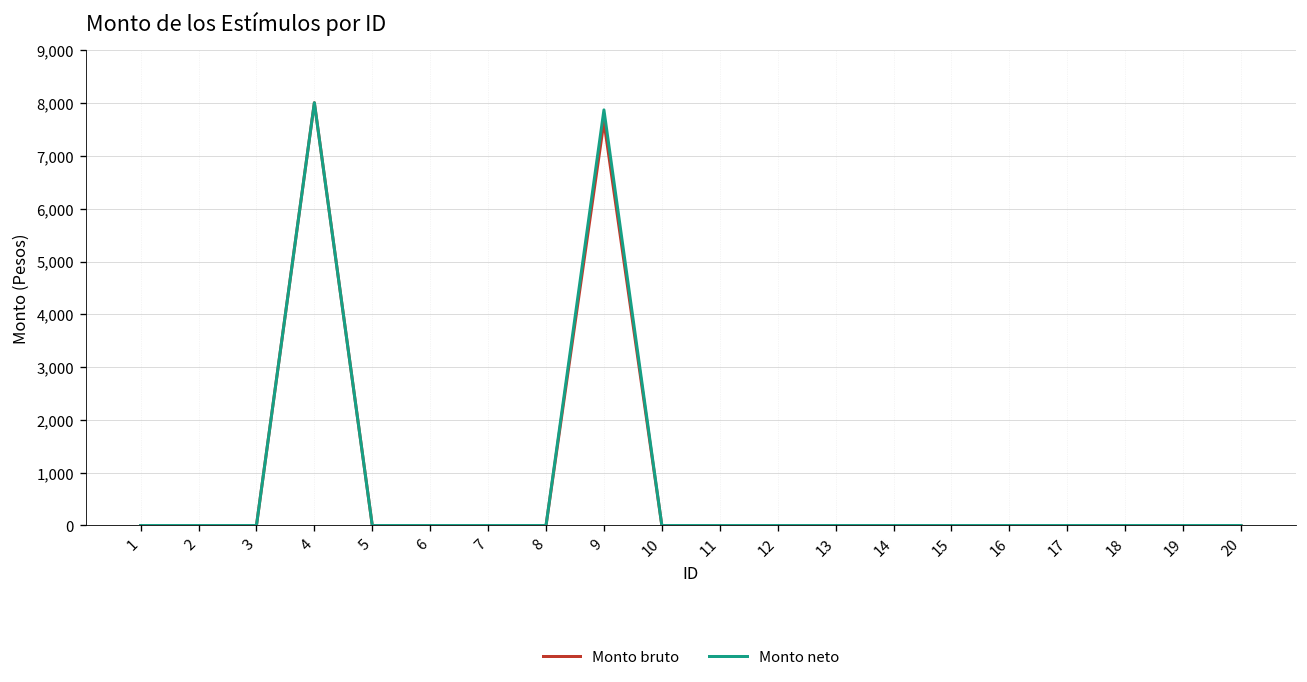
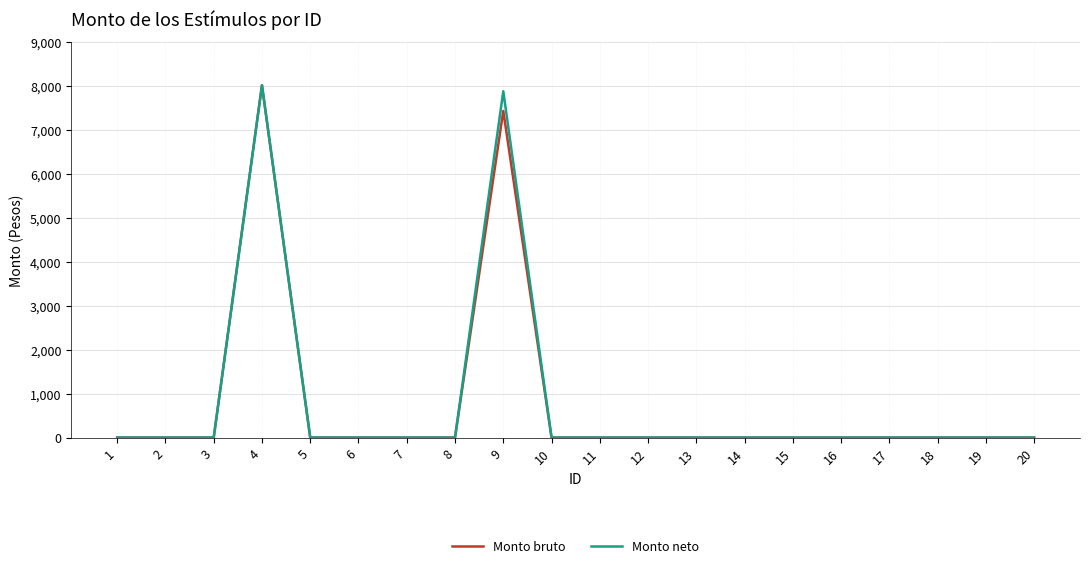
  {
    "Monto bruto": {
-     "9": "7,600"
+     "9": "7,400"
    },
    "Monto neto": {
      "9": "7,900"
    }
  }
